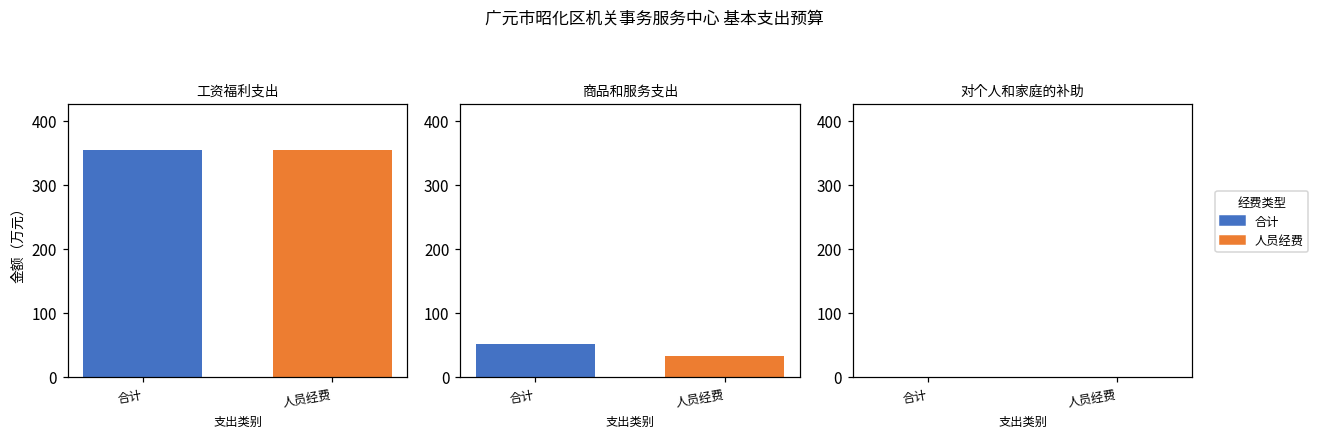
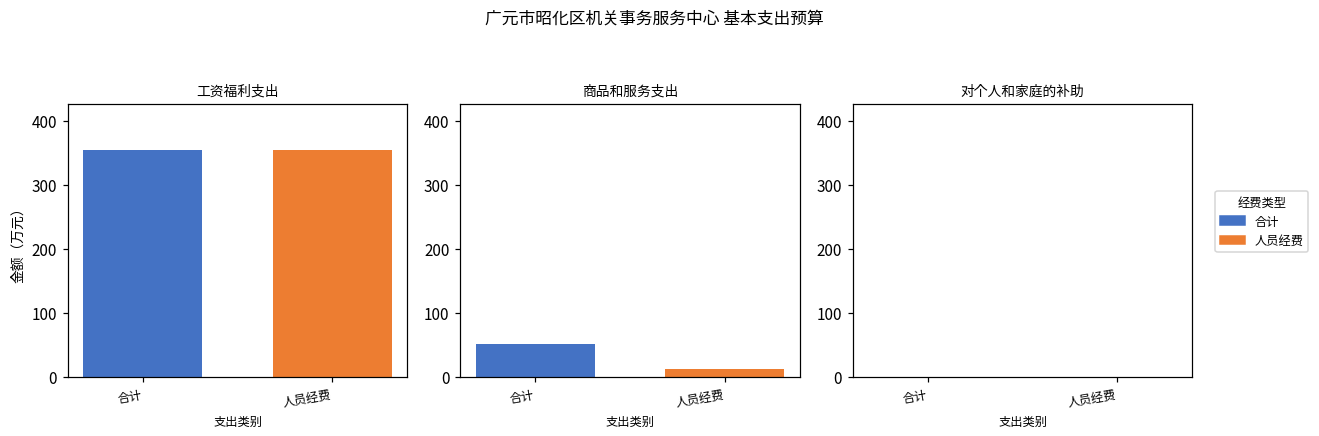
  {
    "工资福利支出": {
      "合计": 360,
      "人员经费": 360
    },
    "商品和服务支出": {
      "合计": 50,
-     "人员经费": 30
+     "人员经费": 10
    }
  }
